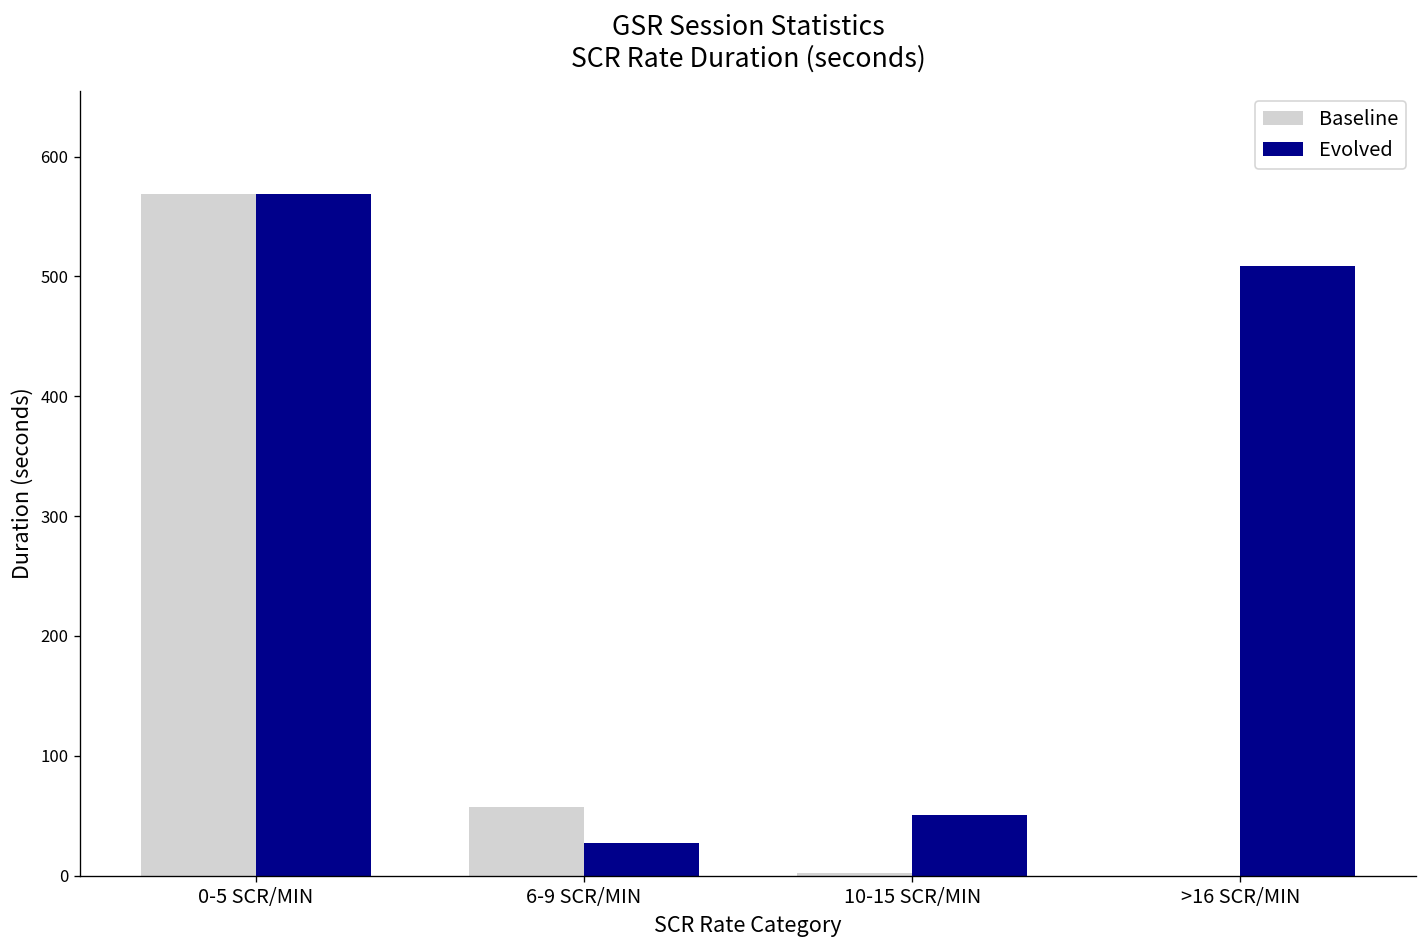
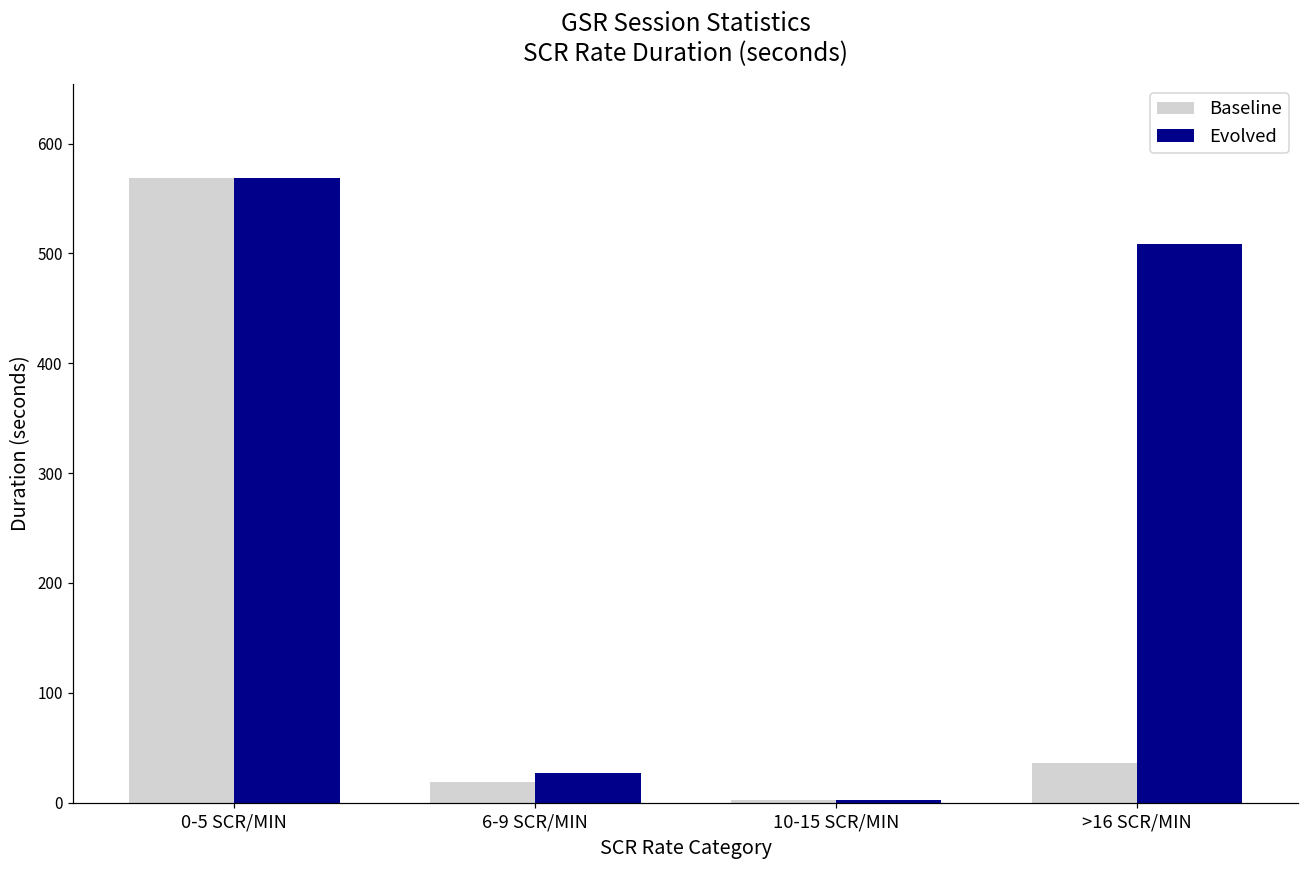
  {
    "Baseline": {
      "0-5 SCR/MIN": 570,
-     "6-9 SCR/MIN": 60,
-     ">16 SCR/MIN": 0
+     "6-9 SCR/MIN": 20,
+     ">16 SCR/MIN": 40
    },
    "Evolved": {
      "0-5 SCR/MIN": 570,
      "6-9 SCR/MIN": 30,
-     "10-15 SCR/MIN": 50,
+     "10-15 SCR/MIN": 0,
      ">16 SCR/MIN": 510
    }
  }
